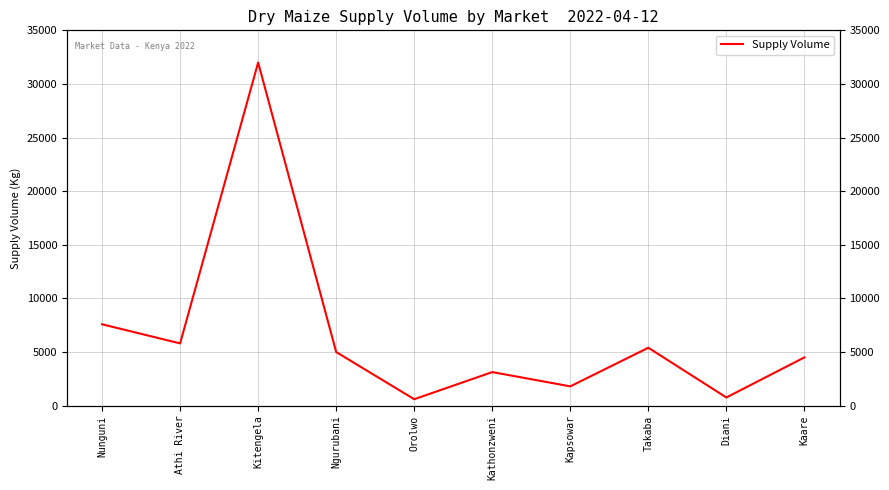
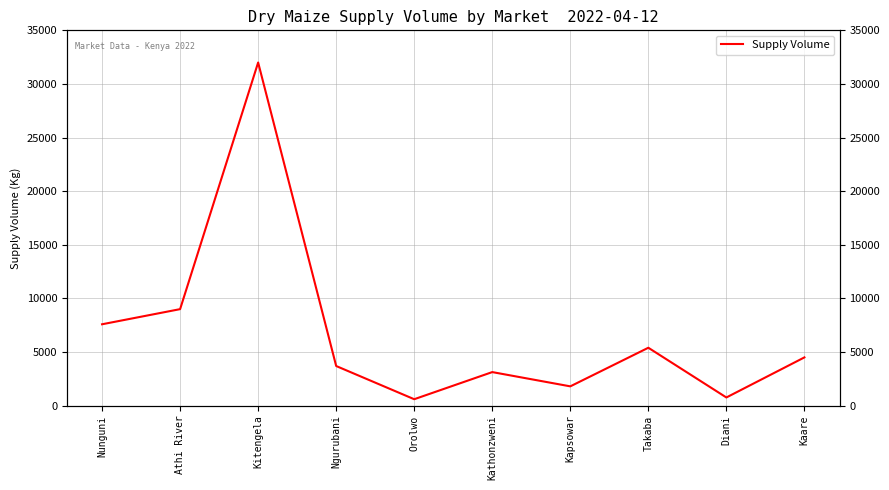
  {
    "Nunguni": 7600,
-   "Athi River": 5800,
+   "Athi River": 9000,
    "Kitengela": 32000,
-   "Ngurubani": 5000,
+   "Ngurubani": 3700,
    "Orolwo": 600,
    "Kathonzweni": 3100,
    "Kapsowar": 1800,
    "Takaba": 5400,
    "Diani": 800,
    "Kaare": 4500
  }
